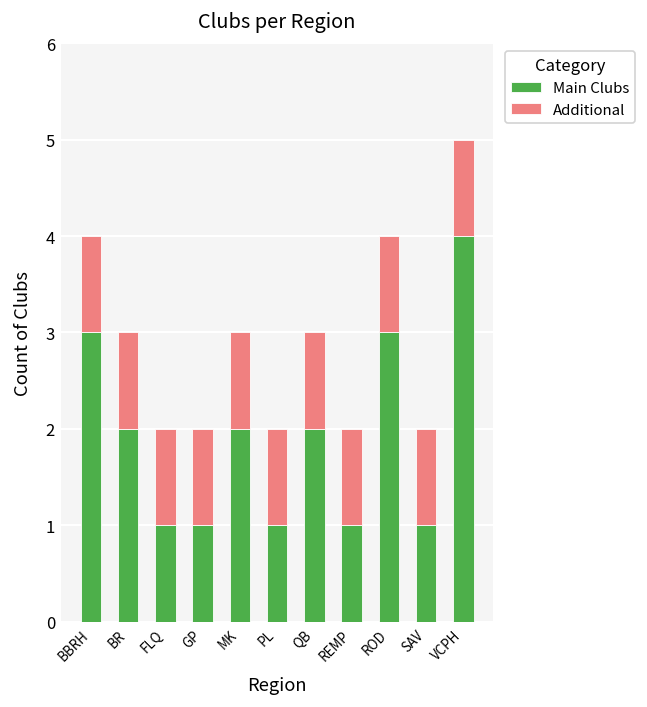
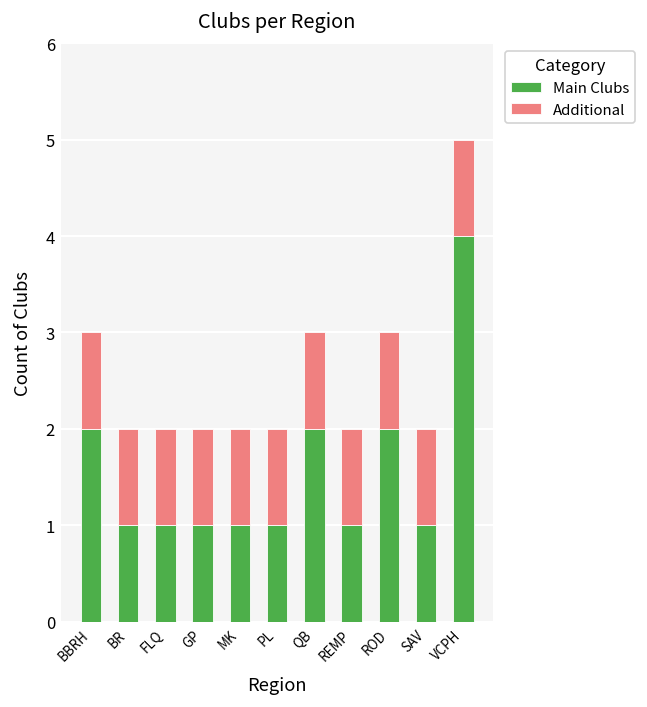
  {
    "Main Clubs": {
-     "BBRH": 3.0,
-     "BR": 2.0,
+     "BBRH": 2.0,
+     "BR": 1.0,
      "FLQ": 1.0,
      "GP": 1.0,
-     "MK": 2.0,
+     "MK": 1.0,
      "PL": 1.0,
      "QB": 2.0,
      "REMP": 1.0,
-     "ROD": 3.0,
+     "ROD": 2.0,
      "SAV": 1.0,
      "VCPH": 4.0
    }
  }
